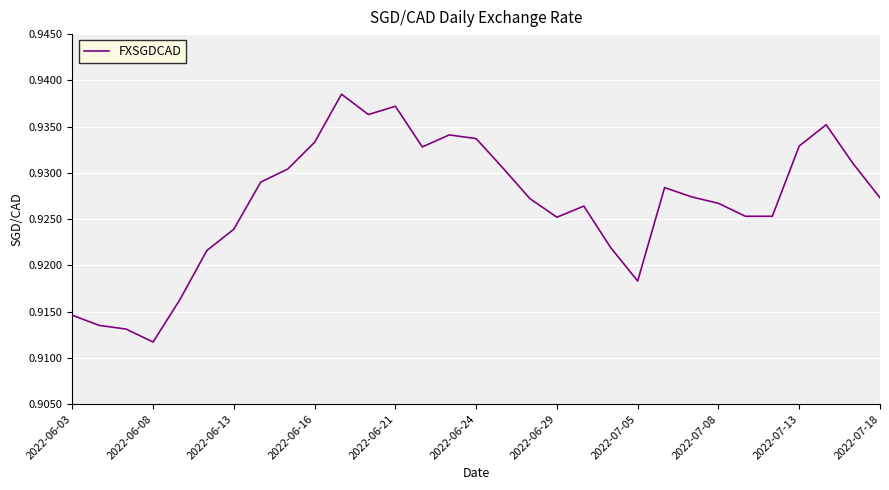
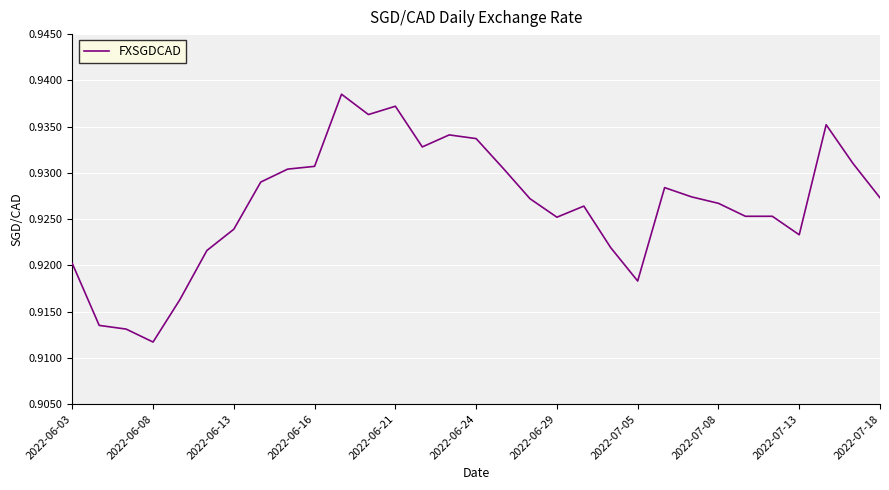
  {
-   "2022-06-03": 0.915,
+   "2022-06-03": 0.920,
    "2022-06-08": 0.912,
    "2022-06-13": 0.924,
-   "2022-06-16": 0.933,
+   "2022-06-16": 0.931,
    "2022-06-21": 0.937,
    "2022-06-24": 0.934,
    "2022-06-29": 0.925,
    "2022-07-05": 0.918,
    "2022-07-08": 0.927,
-   "2022-07-13": 0.933,
+   "2022-07-13": 0.923,
    "2022-07-18": 0.927
  }
